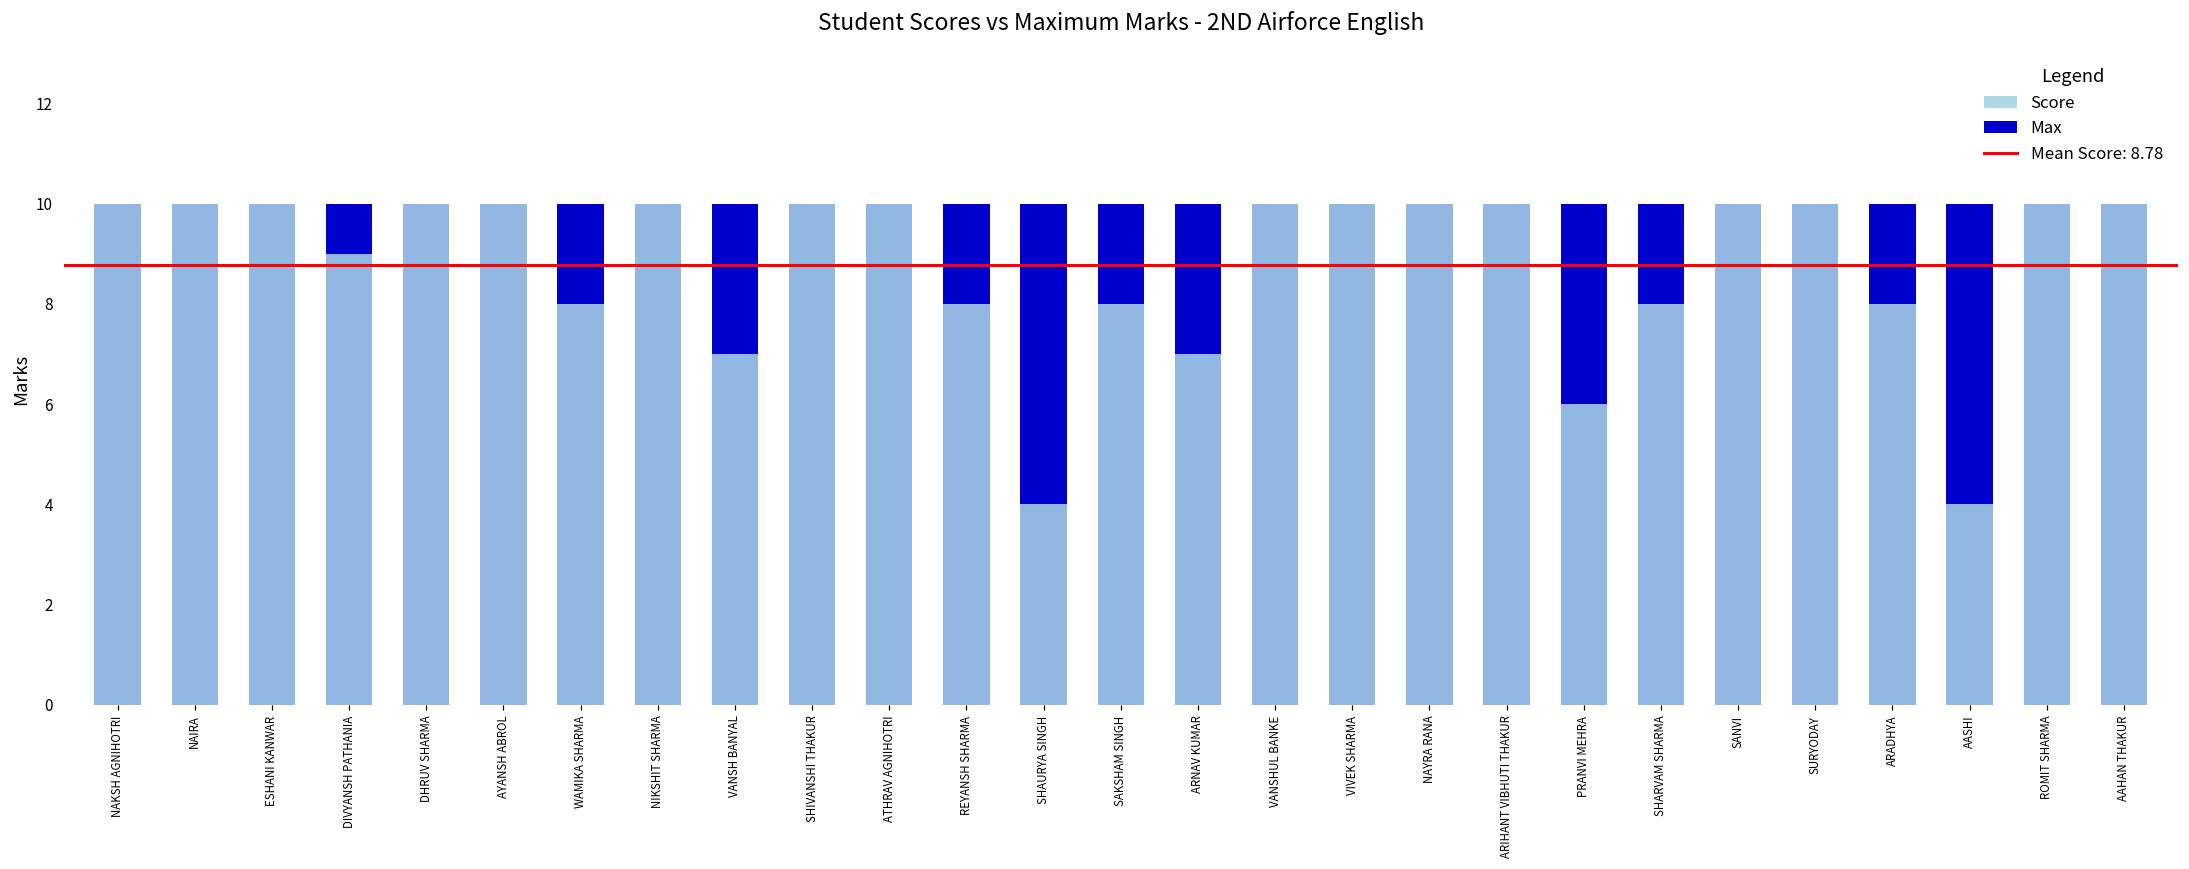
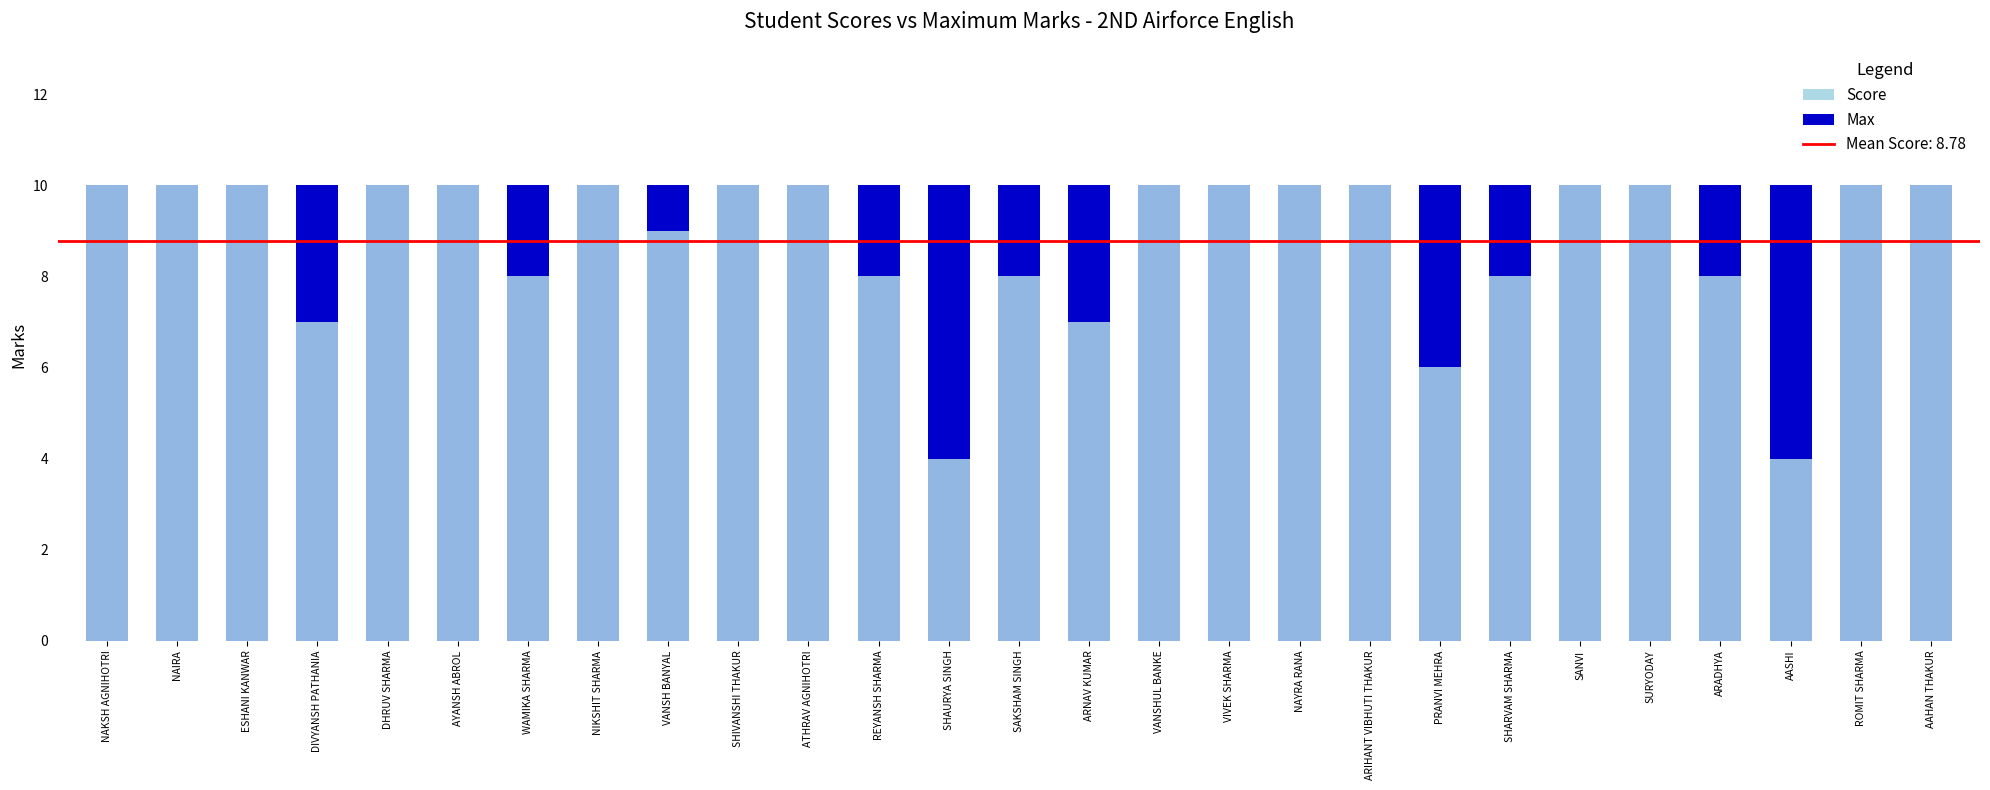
  {
    "Max": {
      "NAKSH AGNIHOTRI": 10,
      "NAIRA": 10,
      "ESHANI KANWAR": 10,
      "DIVYANSH PATHANIA": 10,
      "DHRUV SHARMA": 10,
      "AYANSH ABROL": 10,
      "WAMIKA SHARMA": 10,
      "NIKSHIT SHARMA": 10,
      "VANSH BANYAL": 10,
      "SHIVANSHI THAKUR": 10,
      "ATHRAV AGNIHOTRI": 10,
      "REYANSH SHARMA": 10,
      "SHAURYA SINGH": 10,
      "SAKSHAM SINGH": 10,
      "ARNAV KUMAR": 10,
      "VANSHUL BANKE": 10,
      "VIVEK SHARMA": 10,
      "NAYRA RANA": 10,
      "ARIHANT VIBHUTI THAKUR": 10,
      "PRANVI MEHRA": 10,
      "SHARVAM SHARMA": 10,
      "SANVI": 10,
      "SURYODAY": 10,
      "ARADHYA": 10,
      "AASHI": 10,
      "ROMIT SHARMA": 10,
      "AAHAN THAKUR": 10
    },
    "Score": {
      "NAKSH AGNIHOTRI": 10,
      "NAIRA": 10,
      "ESHANI KANWAR": 10,
-     "DIVYANSH PATHANIA": 9,
+     "DIVYANSH PATHANIA": 7,
      "DHRUV SHARMA": 10,
      "AYANSH ABROL": 10,
      "NIKSHIT SHARMA": 10,
-     "VANSH BANYAL": 7,
+     "VANSH BANYAL": 9,
      "SHIVANSHI THAKUR": 10,
      "ATHRAV AGNIHOTRI": 10,
      "VANSHUL BANKE": 10,
      "VIVEK SHARMA": 10,
      "NAYRA RANA": 10,
      "ARIHANT VIBHUTI THAKUR": 10,
      "SANVI": 10,
      "SURYODAY": 10,
      "ROMIT SHARMA": 10,
      "AAHAN THAKUR": 10
    }
  }
